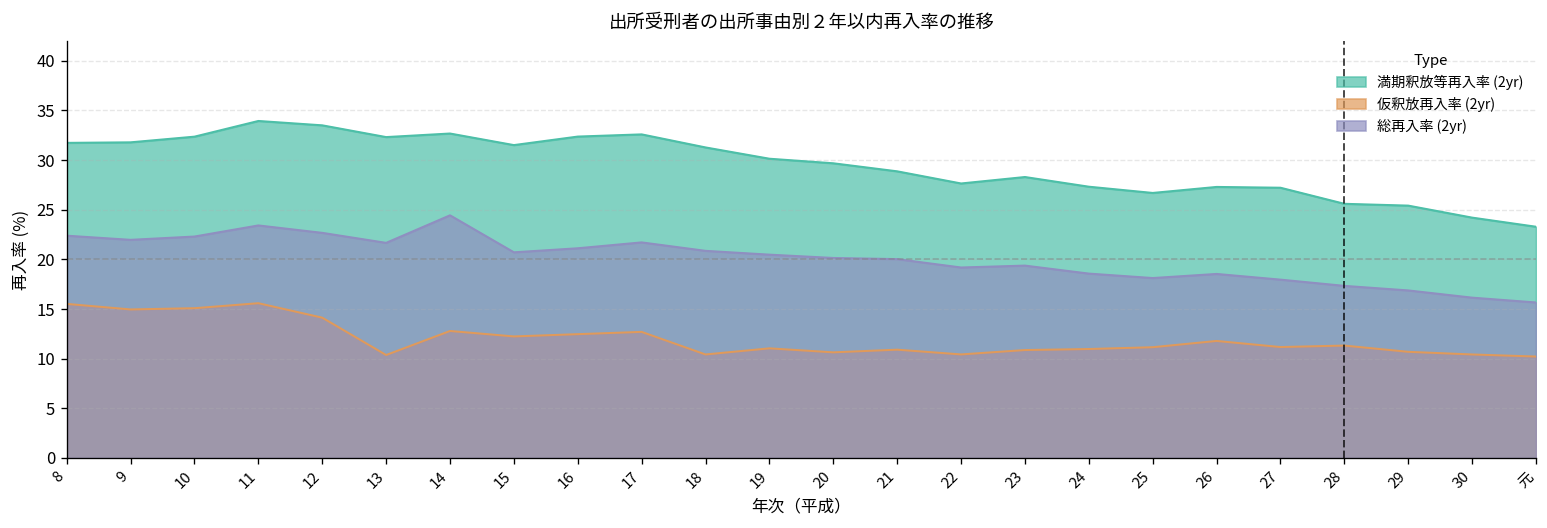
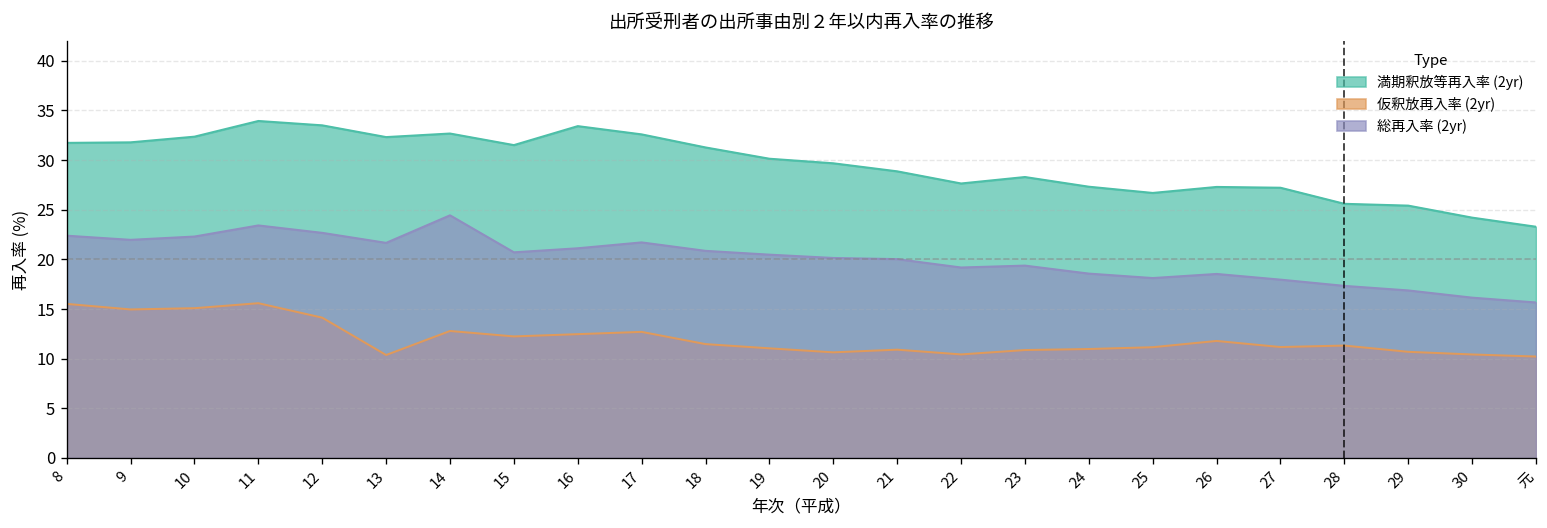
  {
    "満期釈放等再入率 (2yr)": {
      "8": 32,
      "9": 32,
      "10": 32,
      "11": 34,
      "12": 34,
      "13": 32,
      "14": 33,
      "15": 32,
-     "16": 32,
+     "16": 33,
      "17": 33,
      "18": 31,
      "19": 30,
      "20": 30,
      "21": 29,
      "22": 28,
      "23": 28,
      "24": 27,
      "25": 27,
      "26": 27,
      "27": 27,
      "28": 26,
      "29": 25,
      "30": 24,
      "元": 23
    },
    "仮釈放再入率 (2yr)": {
      "8": 16,
      "9": 15,
      "10": 15,
      "11": 16,
      "12": 14,
      "13": 10,
      "14": 13,
      "15": 12,
      "16": 12,
      "17": 13,
-     "18": 10,
+     "18": 11,
      "19": 11,
      "20": 11,
      "21": 11,
      "22": 10,
      "23": 11,
      "24": 11,
      "25": 11,
      "26": 12,
      "27": 11,
      "28": 11,
      "29": 11,
      "30": 10,
      "元": 10
    },
    "総再入率 (2yr)": {
      "8": 22,
      "9": 22,
      "10": 22,
      "11": 23,
      "12": 23,
      "13": 22,
      "14": 24,
      "15": 21,
      "16": 21,
      "17": 22,
      "18": 21,
      "19": 20,
      "20": 20,
      "21": 20,
      "22": 19,
      "23": 19,
      "24": 19,
      "25": 18,
      "26": 19,
      "27": 18,
      "28": 17,
      "29": 17,
      "30": 16,
      "元": 16
    }
  }
